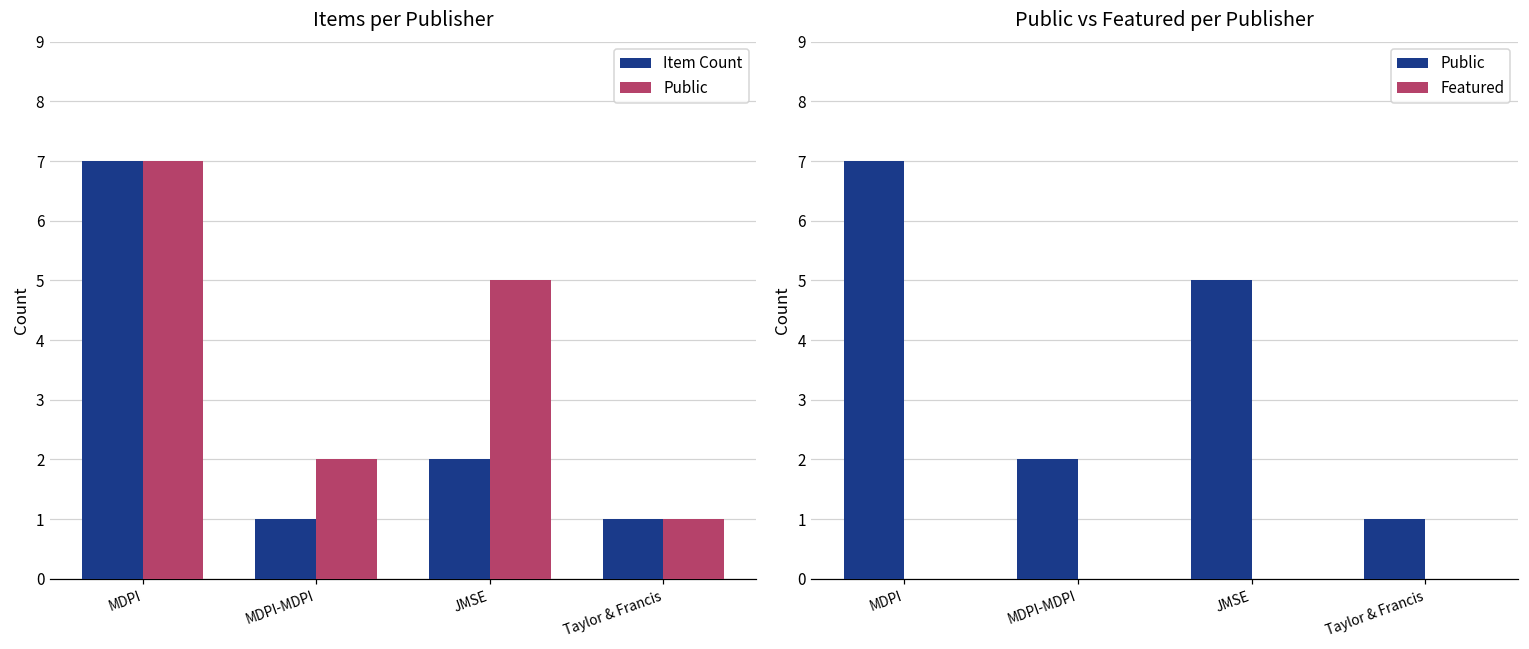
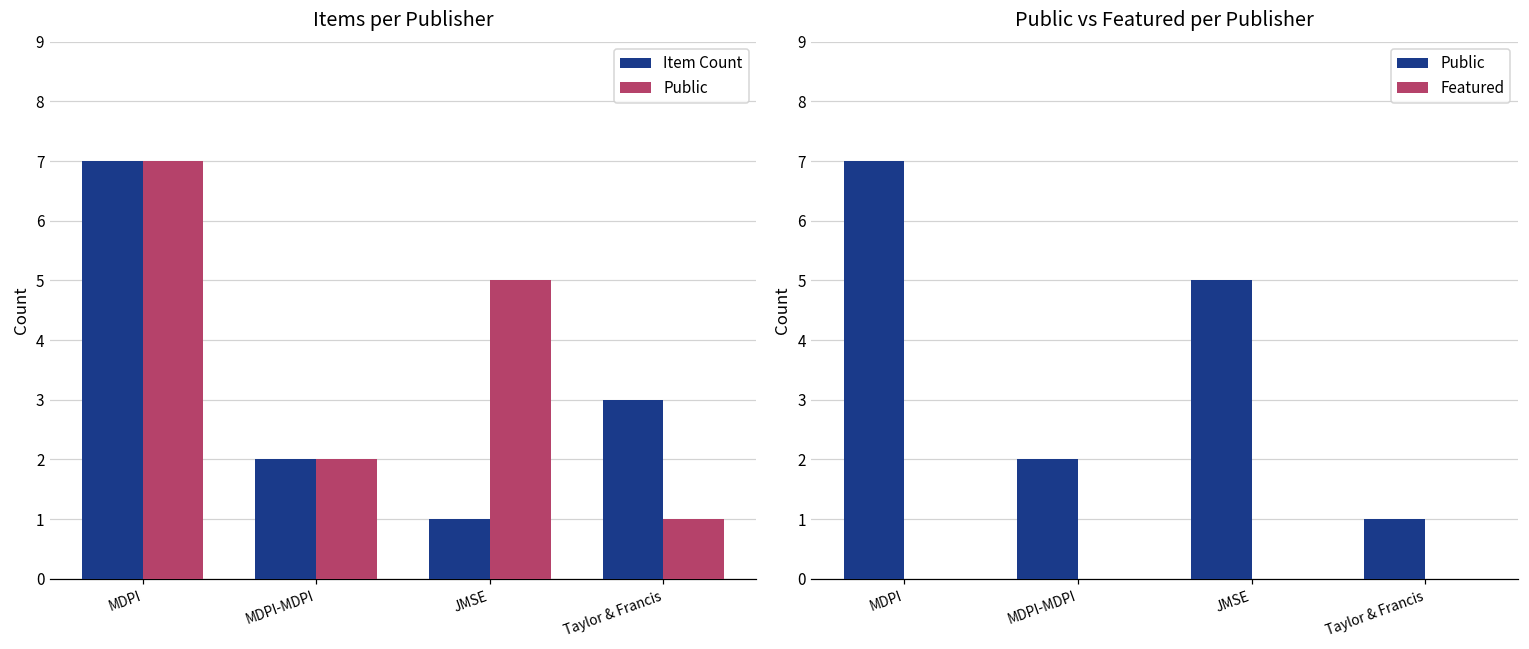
  {
    "Items per Publisher": {
      "Item Count": {
        "MDPI": 7,
-       "MDPI-MDPI": 1,
-       "JMSE": 2,
-       "Taylor & Francis": 1
+       "MDPI-MDPI": 2,
+       "JMSE": 1,
+       "Taylor & Francis": 3
      }
    },
    "Public vs Featured per Publisher": {
      "Public": {
        "MDPI": 7.0,
        "MDPI-MDPI": 2.0,
        "JMSE": 5.0,
        "Taylor & Francis": 1.0
      },
      "Featured": {
        "MDPI": 0.0,
        "MDPI-MDPI": 0.0,
        "JMSE": 0.0,
        "Taylor & Francis": 0.0
      }
    }
  }
